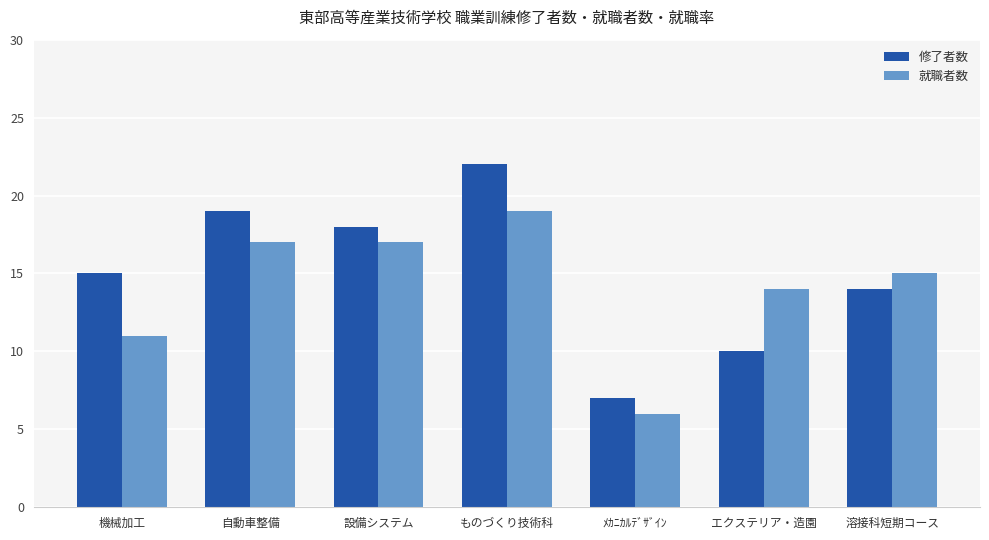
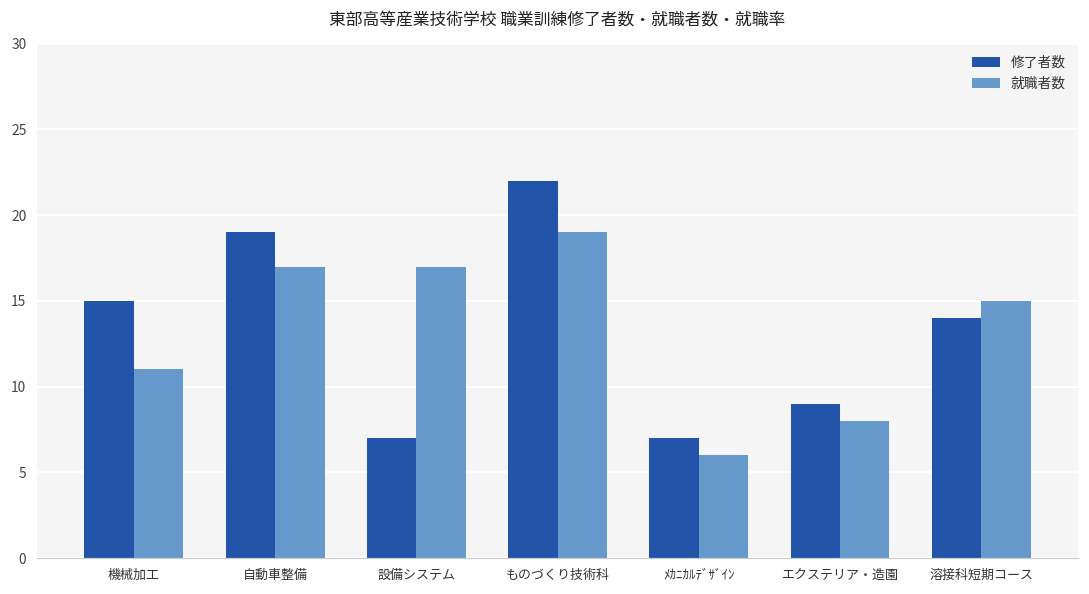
  {
    "修了者数": {
      "機械加工": 15,
      "自動車整備": 19,
-     "設備システム": 18,
+     "設備システム": 7,
      "ものづくり技術科": 22,
      "ﾒｶﾆｶﾙﾃﾞｻﾞｲﾝ": 7,
-     "エクステリア・造園": 10,
+     "エクステリア・造園": 9,
      "溶接科短期コース": 14
    },
    "就職者数": {
      "機械加工": 11,
      "自動車整備": 17,
      "設備システム": 17,
      "ものづくり技術科": 19,
      "ﾒｶﾆｶﾙﾃﾞｻﾞｲﾝ": 6,
-     "エクステリア・造園": 14,
+     "エクステリア・造園": 8,
      "溶接科短期コース": 15
    }
  }
